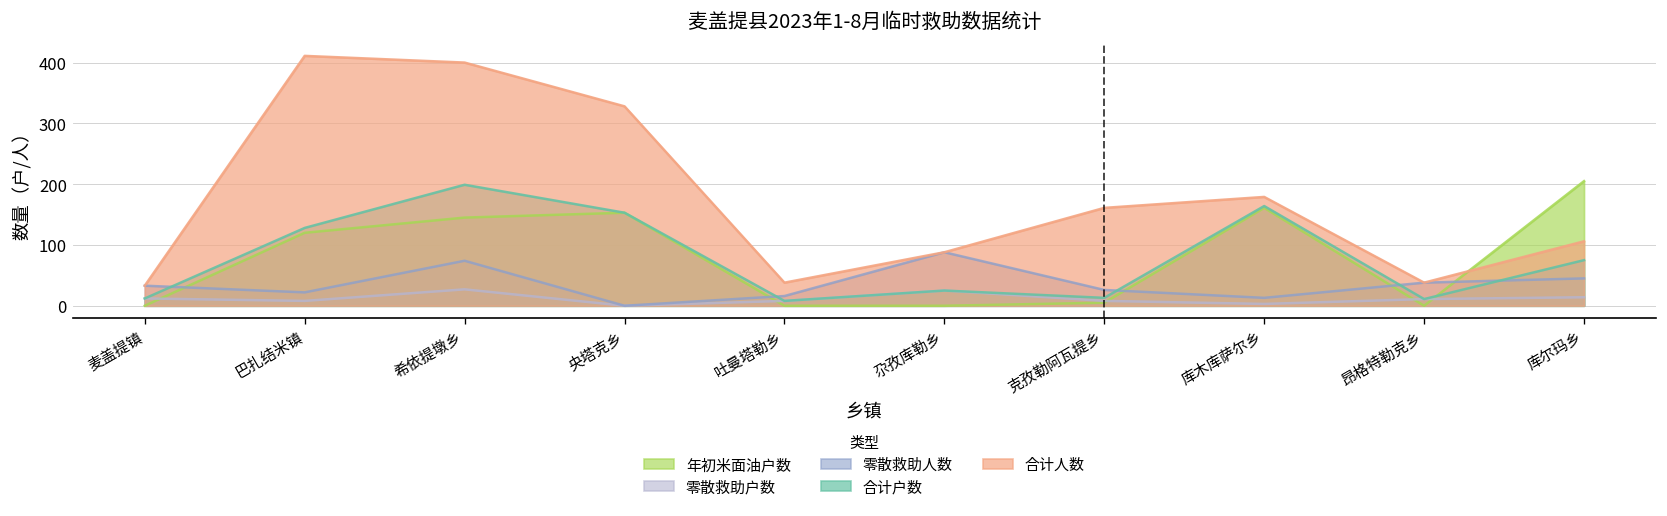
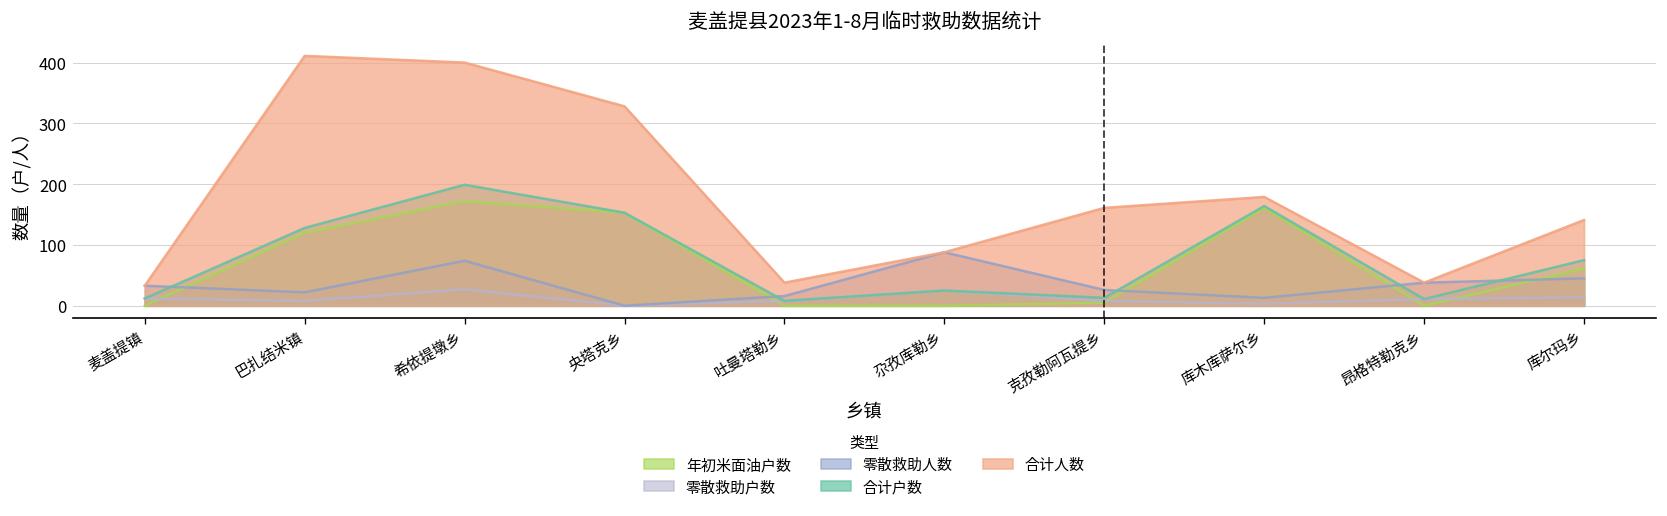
  {
    "年初米面油户数": {
      "麦盖提镇": 0,
      "巴扎结米镇": 120,
-     "希依提墩乡": 150,
+     "希依提墩乡": 170,
      "吐曼塔勒乡": 0,
      "尕孜库勒乡": 0,
      "昂格特勒克乡": 0,
-     "库尔玛乡": 210
+     "库尔玛乡": 60
    },
    "合计户数": {
      "巴扎结米镇": 130,
      "希依提墩乡": 200,
      "库尔玛乡": 80
    },
    "合计人数": {
      "巴扎结米镇": 410,
      "希依提墩乡": 400,
      "央塔克乡": 330,
      "吐曼塔勒乡": 40,
      "克孜勒阿瓦提乡": 160,
      "库木库萨尔乡": 180,
-     "库尔玛乡": 110
+     "库尔玛乡": 140
    }
  }
